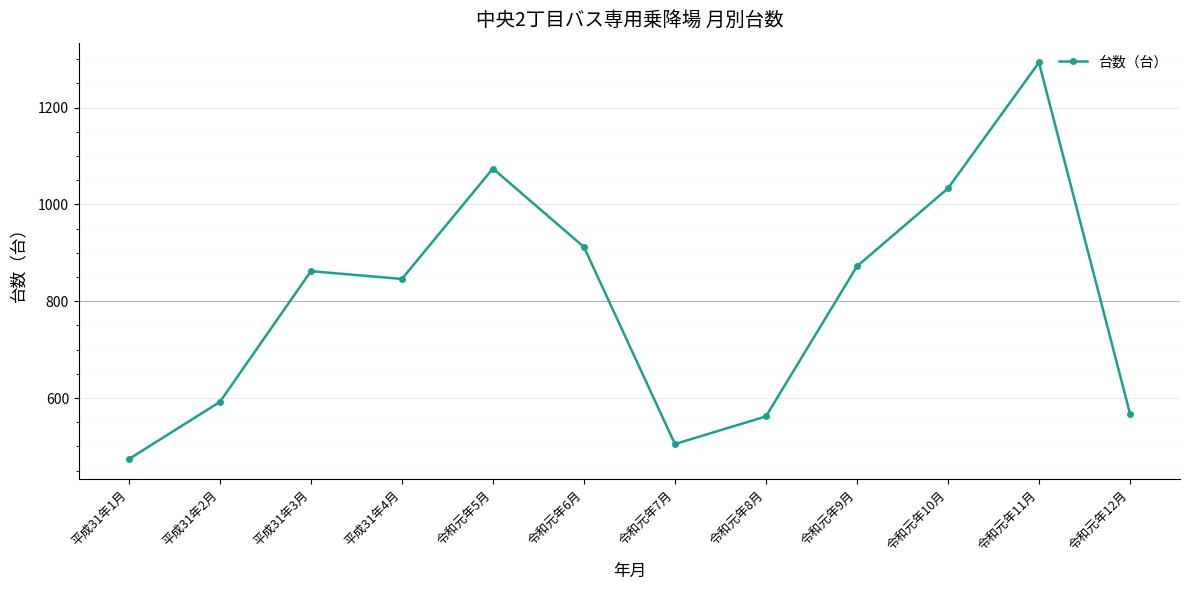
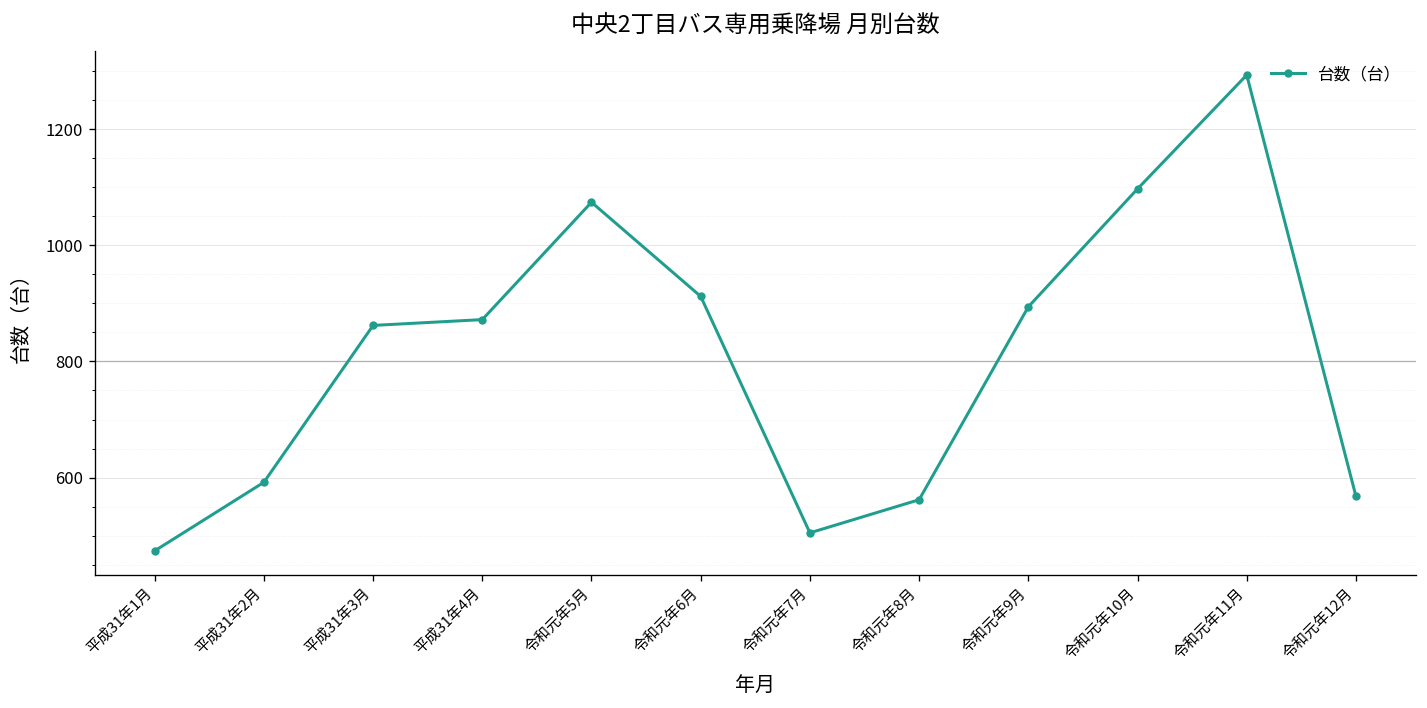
  {
    "平成31年1月": 470,
    "平成31年2月": 590,
    "平成31年3月": 860,
-   "平成31年4月": 850,
+   "平成31年4月": 870,
    "令和元年5月": 1070,
    "令和元年6月": 910,
    "令和元年7月": 510,
    "令和元年8月": 560,
-   "令和元年9月": 870,
-   "令和元年10月": 1030,
+   "令和元年9月": 890,
+   "令和元年10月": 1100,
    "令和元年11月": 1290,
    "令和元年12月": 570
  }
